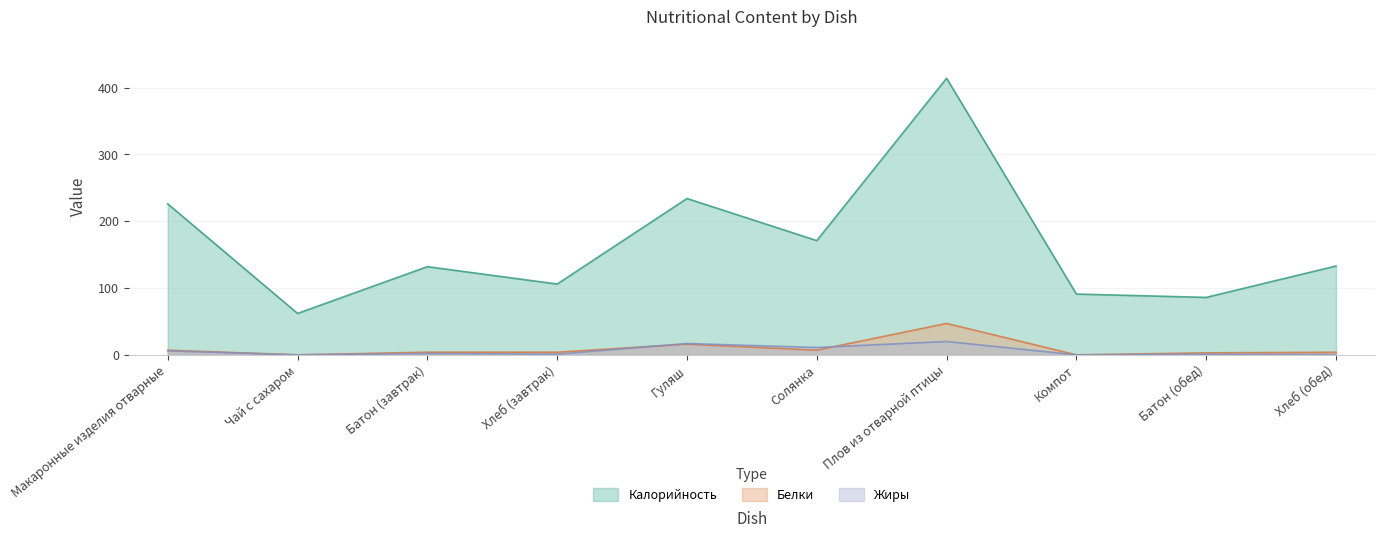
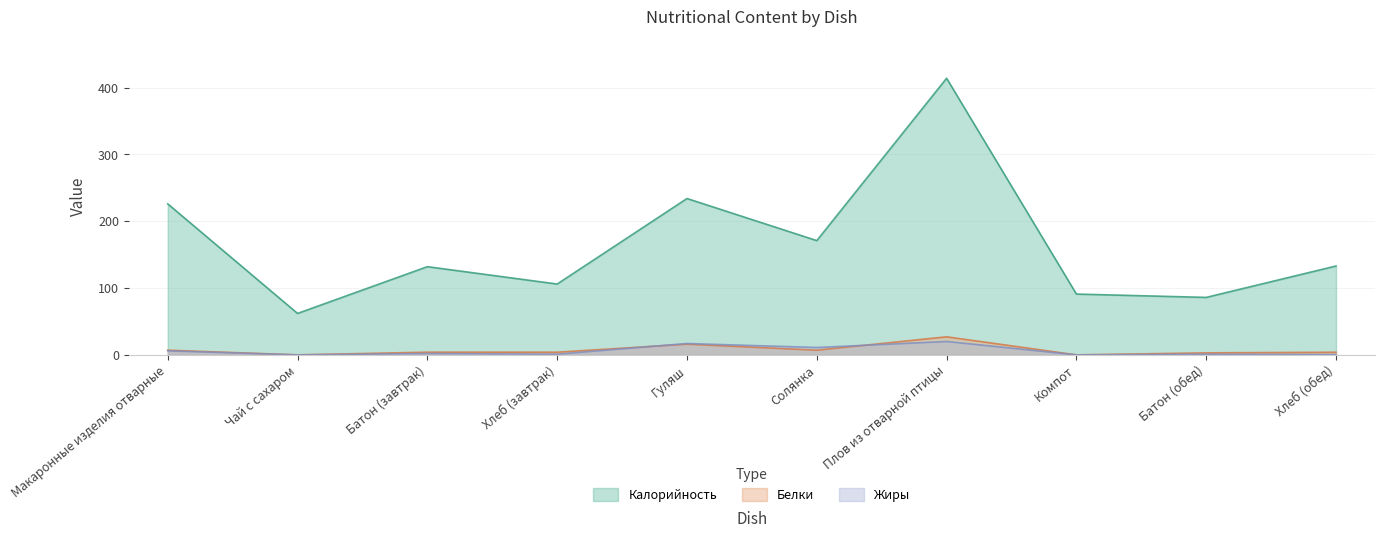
  {
    "Белки": {
      "Солянка": 10,
-     "Плов из отварной птицы": 50
+     "Плов из отварной птицы": 30
    }
  }
